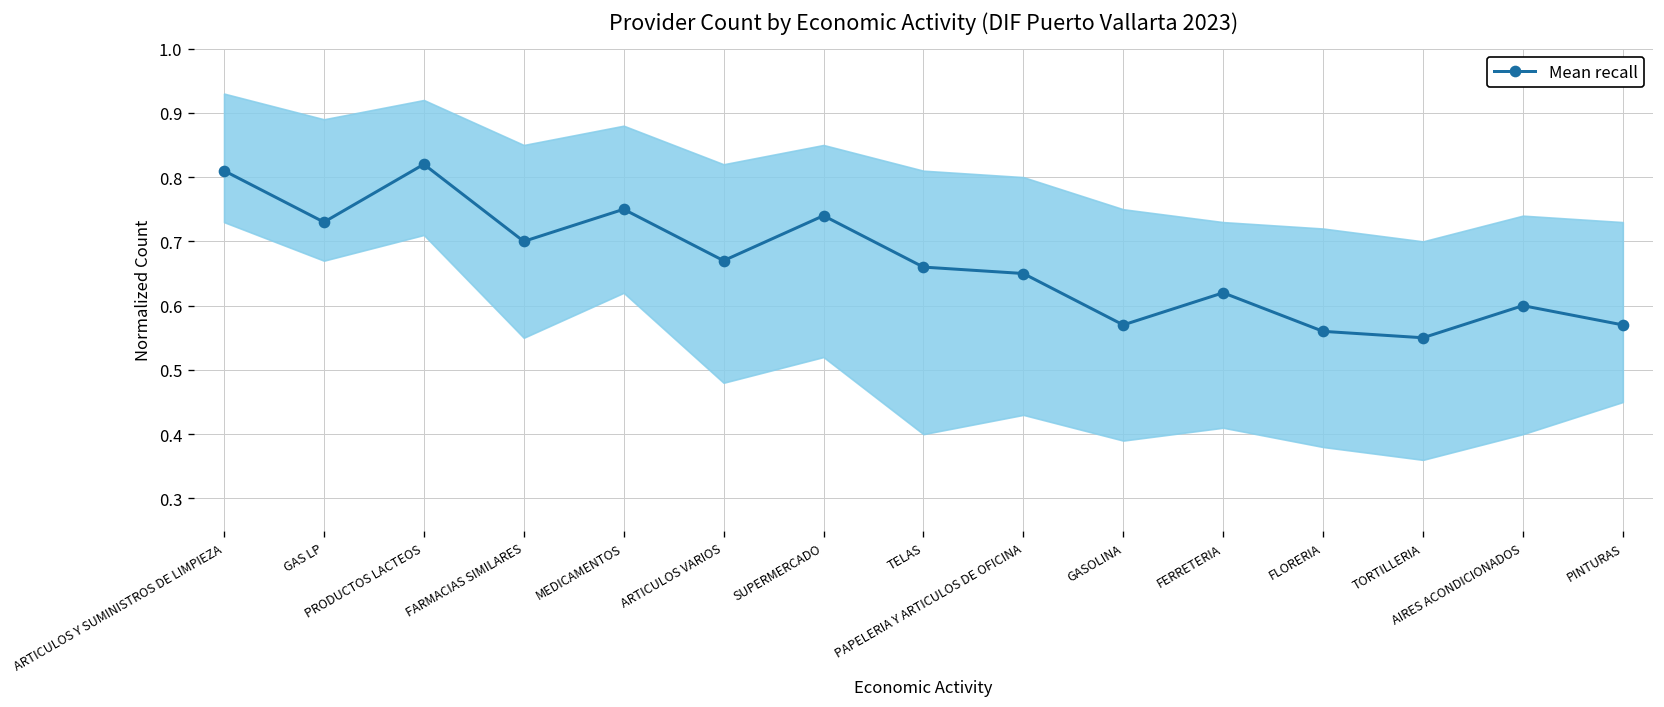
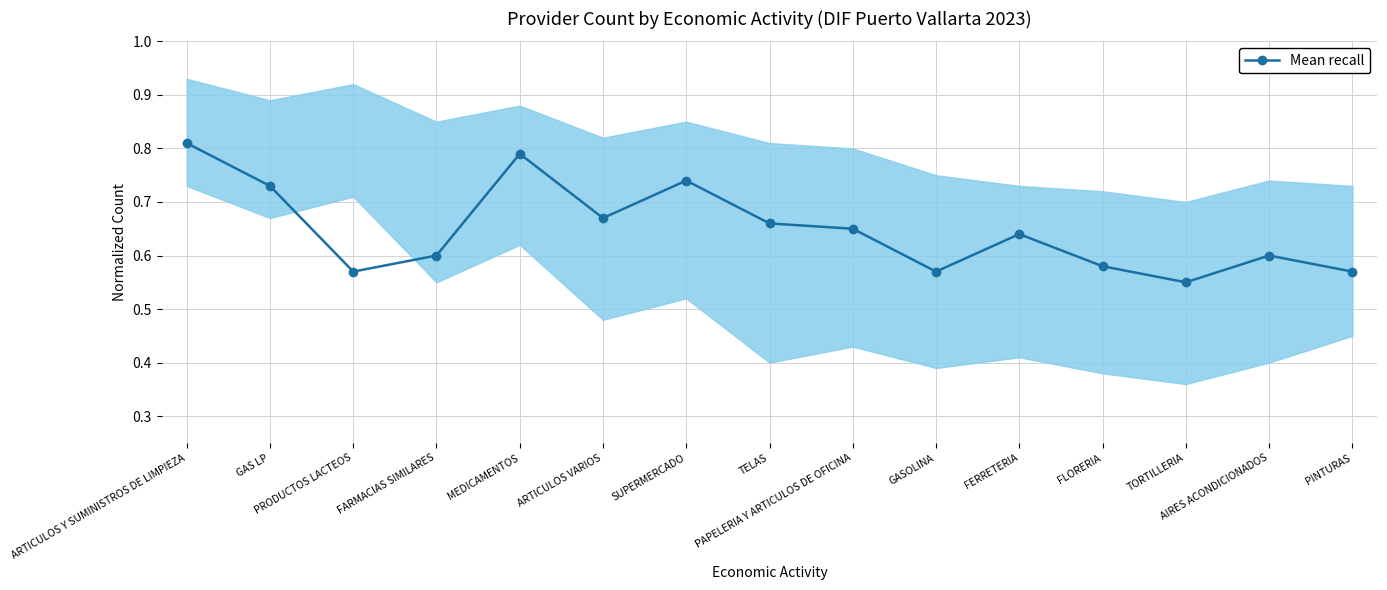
  {
    "Mean recall": {
      "ARTICULOS Y SUMINISTROS DE LIMPIEZA": 0.81,
      "GAS LP": 0.73,
-     "PRODUCTOS LACTEOS": 0.82,
-     "FARMACIAS SIMILARES": 0.7,
-     "MEDICAMENTOS": 0.75,
+     "PRODUCTOS LACTEOS": 0.57,
+     "FARMACIAS SIMILARES": 0.6,
+     "MEDICAMENTOS": 0.79,
      "ARTICULOS VARIOS": 0.67,
      "SUPERMERCADO": 0.74,
      "TELAS": 0.66,
      "PAPELERIA Y ARTICULOS DE OFICINA": 0.65,
      "GASOLINA": 0.57,
-     "FERRETERIA": 0.62,
-     "FLORERIA": 0.56,
+     "FERRETERIA": 0.64,
+     "FLORERIA": 0.58,
      "TORTILLERIA": 0.55,
      "AIRES ACONDICIONADOS": 0.60,
      "PINTURAS": 0.57
    }
  }
